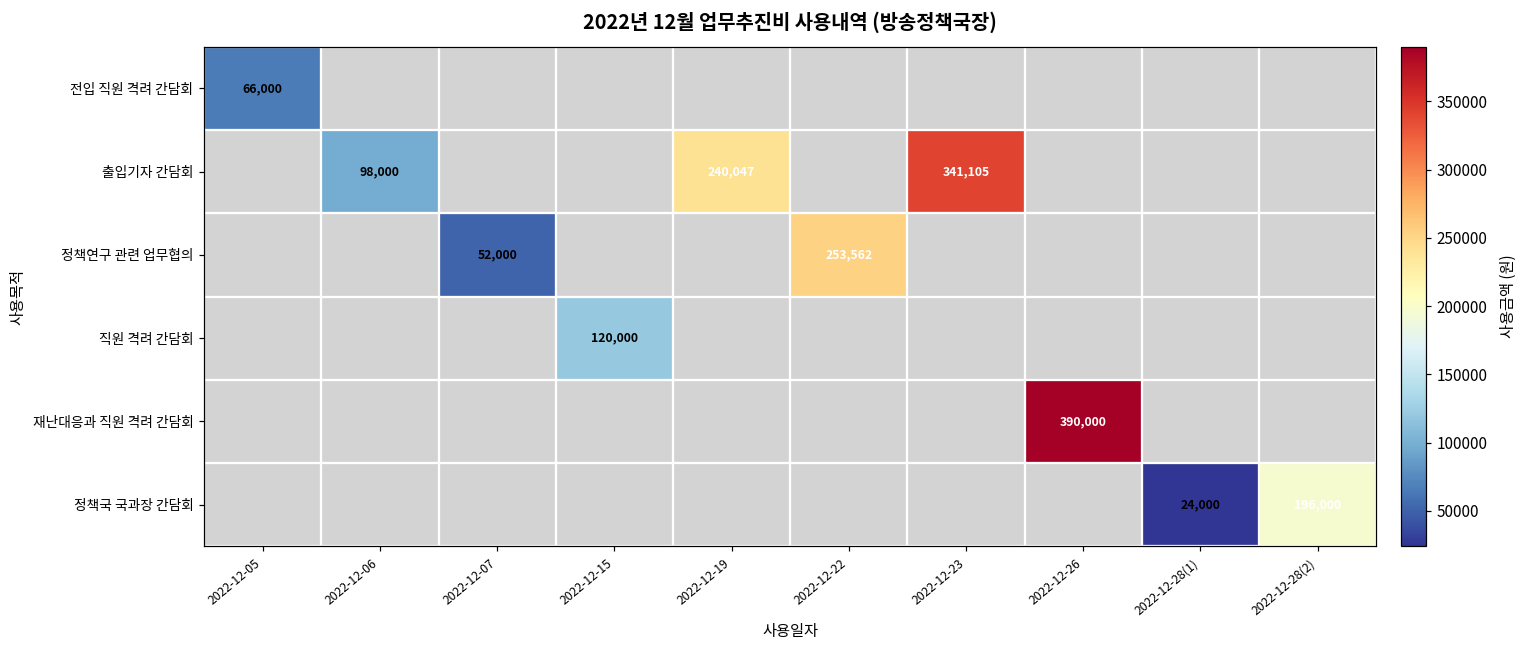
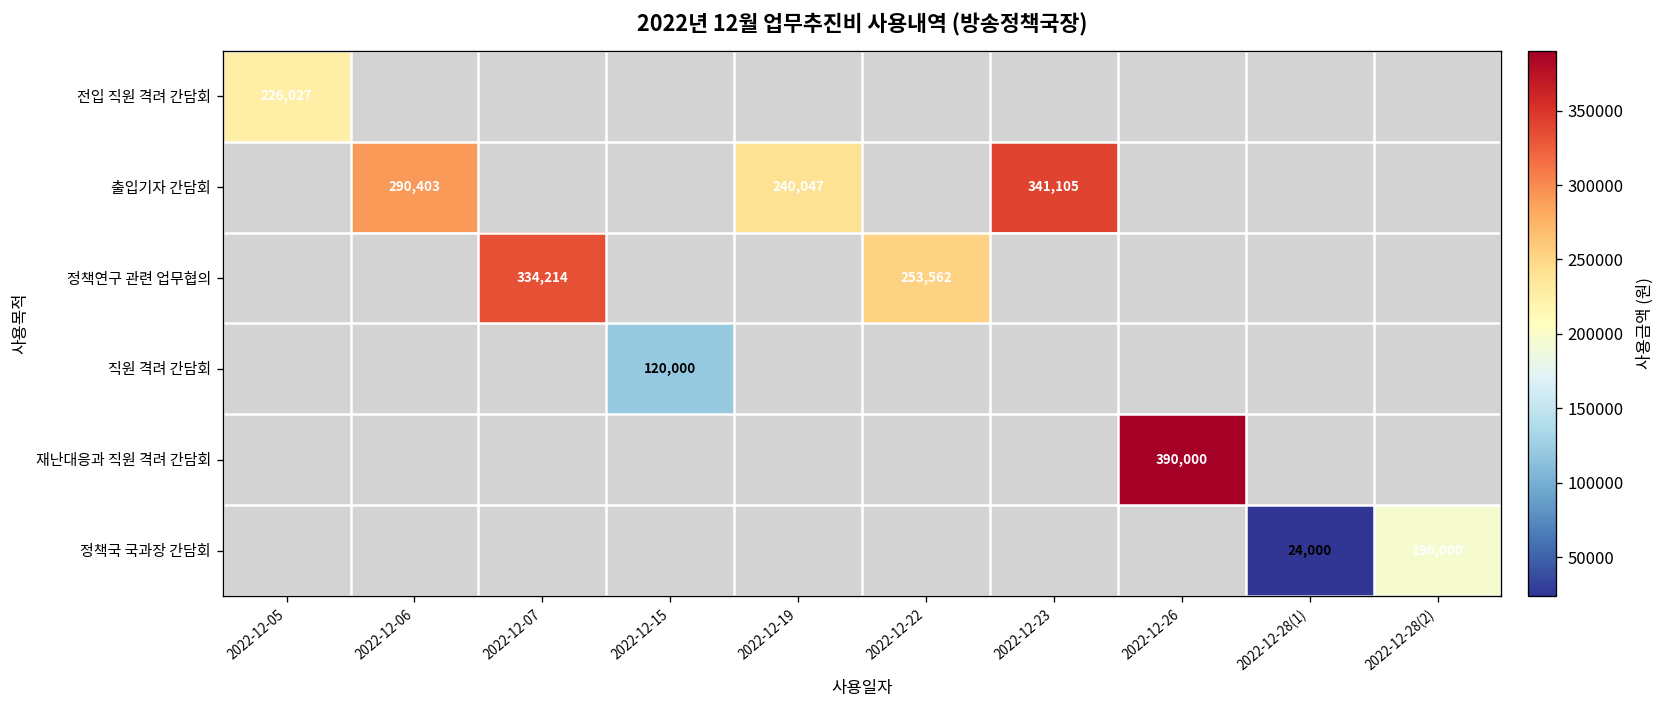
  {
    "전입 직원 격려 간담회": {
-     "2022-12-05": "66,000"
+     "2022-12-05": "226,027"
    },
    "출입기자 간담회": {
-     "2022-12-06": "98,000",
+     "2022-12-06": "290,403",
      "2022-12-19": "240,047",
      "2022-12-23": "341,105"
    },
    "정책연구 관련 업무협의": {
-     "2022-12-07": "52,000",
+     "2022-12-07": "334,214",
      "2022-12-22": "253,562"
    },
    "직원 격려 간담회": {
      "2022-12-15": "120,000"
    },
    "재난대응과 직원 격려 간담회": {
      "2022-12-26": "390,000"
    },
    "정책국 국과장 간담회": {
      "2022-12-28(1)": "24,000",
      "2022-12-28(2)": "196,000"
    }
  }
